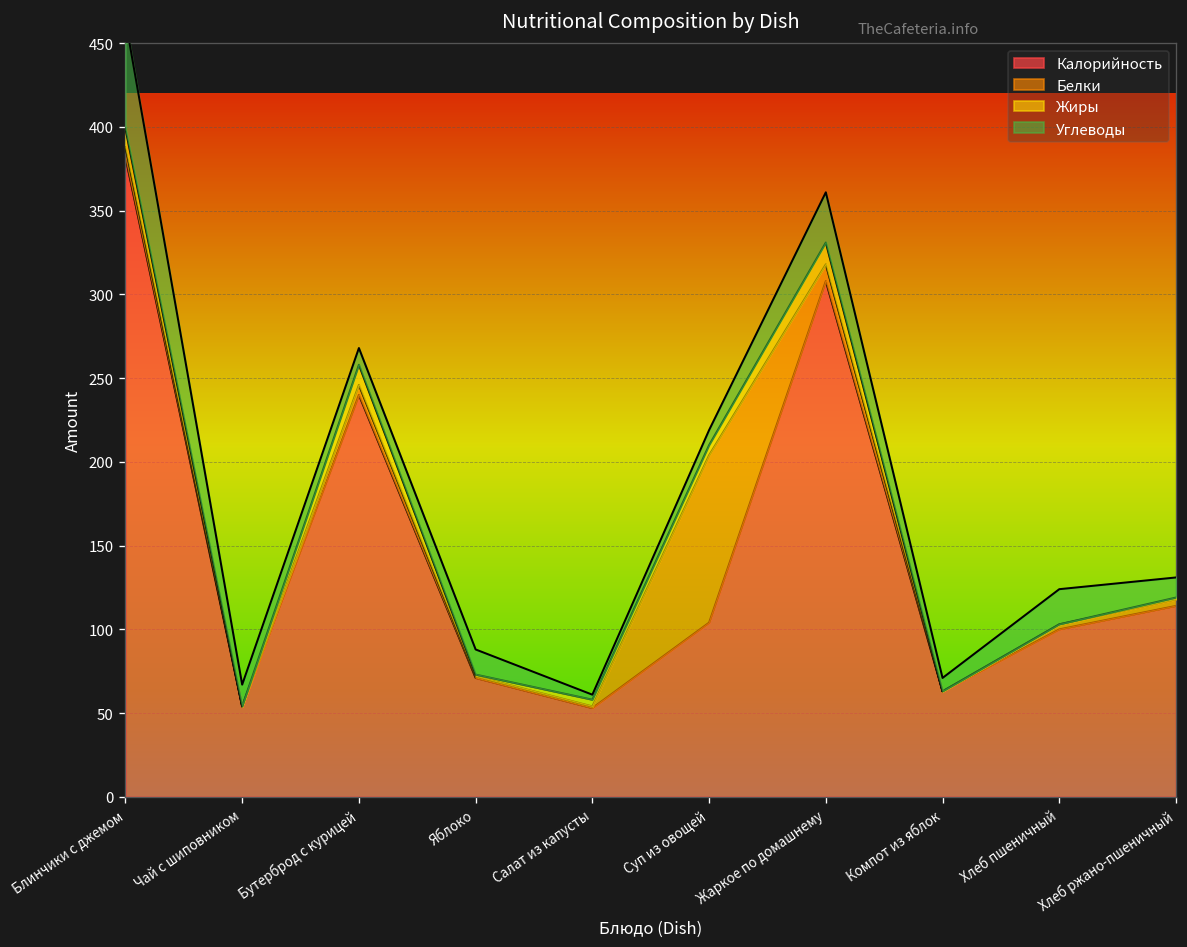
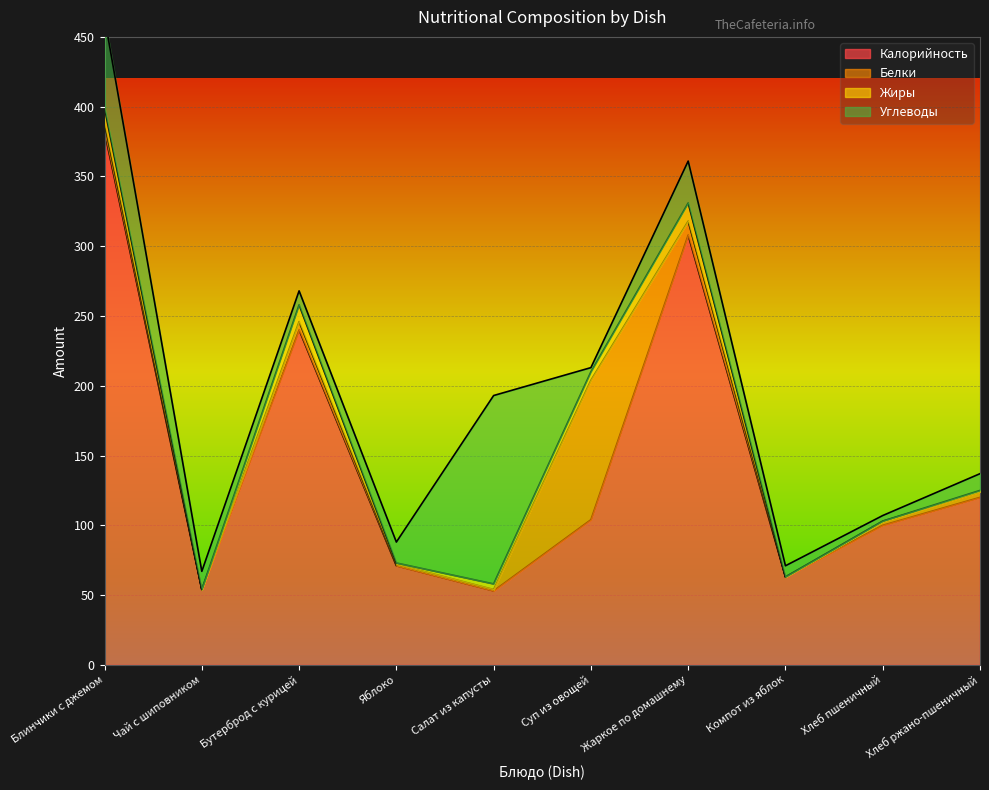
  {
    "Калорийность": {
      "Блинчики с джемом": 382,
      "Бутерброд с курицей": 240,
      "Суп из овощей": 104,
      "Жаркое по домашнему": 308,
      "Хлеб пшеничный": 100,
-     "Хлеб ржано-пшеничный": 114
+     "Хлеб ржано-пшеничный": 120
    },
    "Белки": {
      "Блинчики с джемом": 6,
      "Бутерброд с курицей": 6,
      "Суп из овощей": 100,
      "Жаркое по домашнему": 10
    },
    "Жиры": {
      "Блинчики с джемом": 11,
      "Бутерброд с курицей": 12,
      "Салат из капусты": 4,
      "Суп из овощей": 6,
      "Жаркое по домашнему": 13
    },
    "Углеводы": {
      "Чай с шиповником": 13,
      "Бутерброд с курицей": 10,
      "Яблоко": 15,
-     "Салат из капусты": 3,
-     "Суп из овощей": 9,
+     "Салат из капусты": 135,
+     "Суп из овощей": 3,
      "Жаркое по домашнему": 30,
      "Компот из яблок": 8,
-     "Хлеб пшеничный": 21,
+     "Хлеб пшеничный": 4,
      "Хлеб ржано-пшеничный": 12
    }
  }
